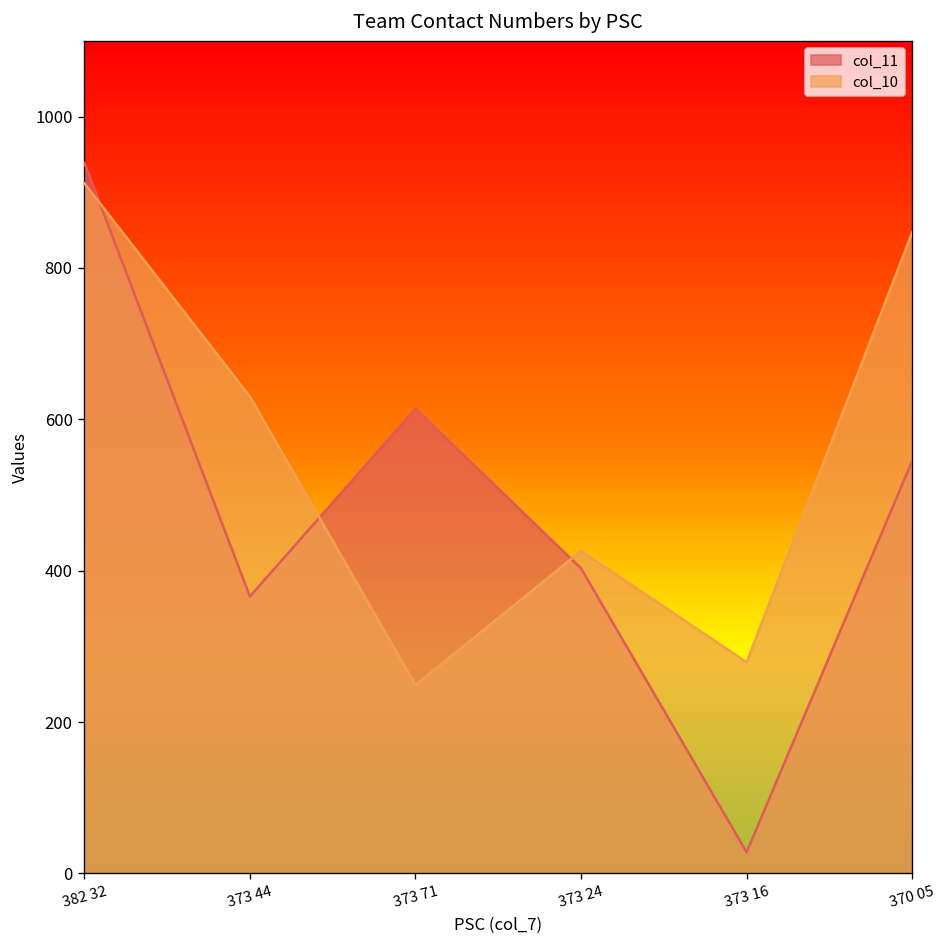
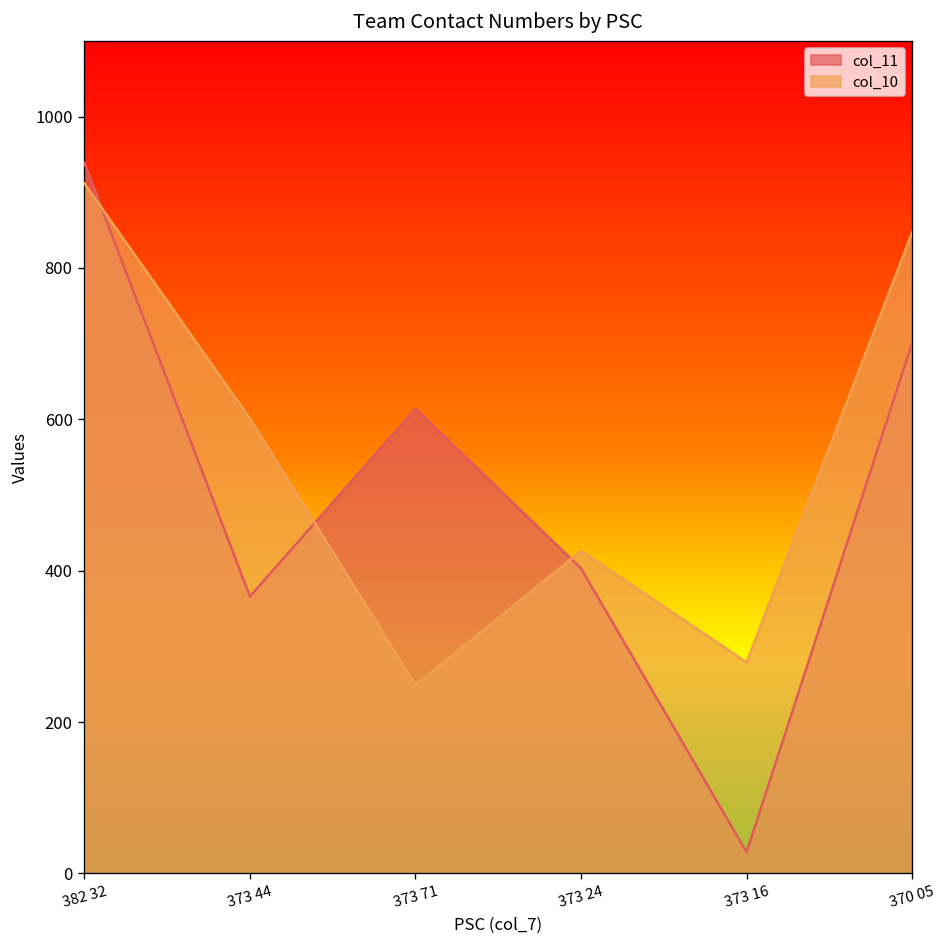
  {
    "col_11": {
      "382 32": 940,
      "373 44": 370,
      "373 71": 610,
      "373 24": 400,
      "373 16": 30,
-     "370 05": 550
+     "370 05": 700
    },
    "col_10": {
      "382 32": 910,
-     "373 44": 630,
+     "373 44": 600,
      "373 71": 250,
      "373 24": 430,
      "373 16": 280,
      "370 05": 850
    }
  }
